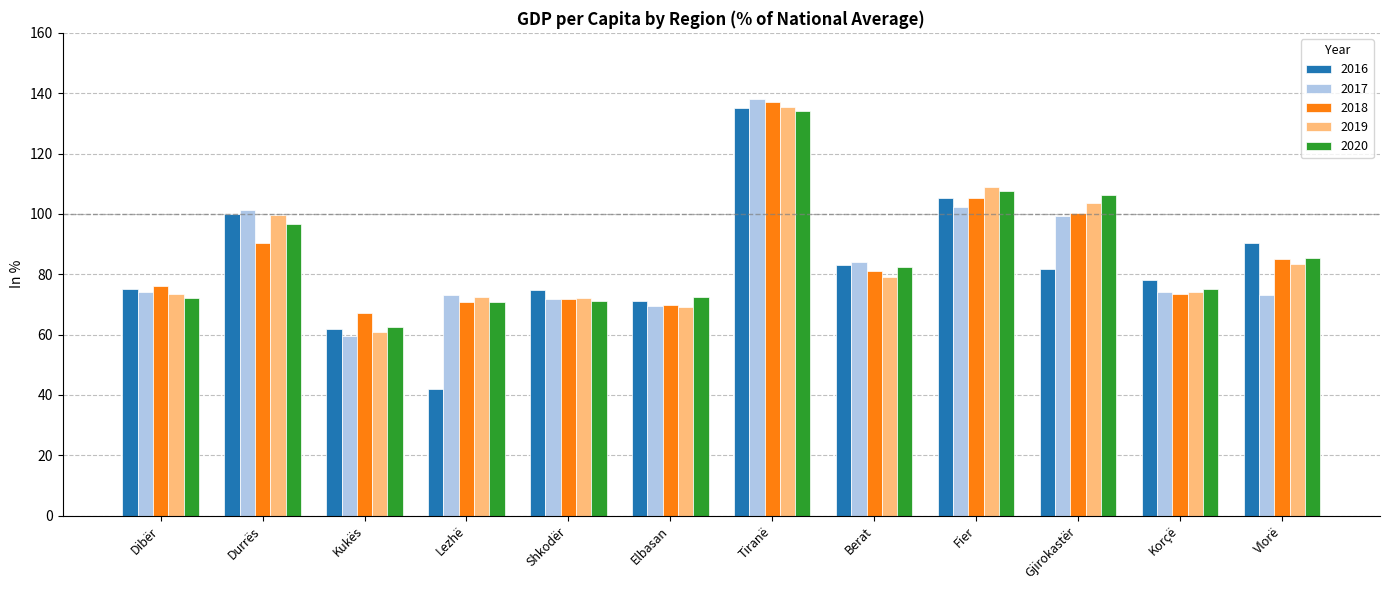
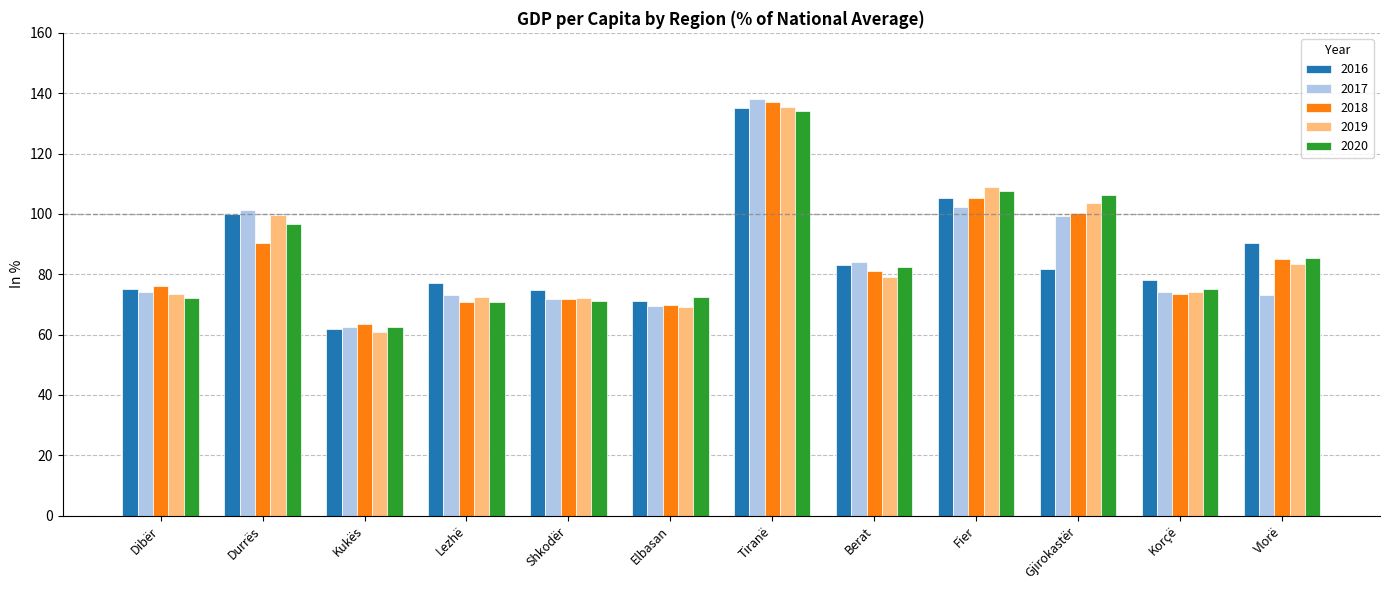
  {
    "2016": {
      "Dibër": 75,
      "Durrës": 100,
      "Kukës": 62,
-     "Lezhë": 42,
+     "Lezhë": 77,
      "Shkodër": 75,
      "Elbasan": 71,
      "Tiranë": 135,
      "Berat": 83,
      "Fier": 105,
      "Gjirokastër": 82,
      "Korçë": 78,
      "Vlorë": 90
    },
    "2017": {
      "Dibër": 74,
      "Durrës": 101,
-     "Kukës": 60,
+     "Kukës": 63,
      "Lezhë": 73,
      "Shkodër": 72,
      "Elbasan": 70,
      "Tiranë": 138,
      "Berat": 84,
      "Fier": 102,
      "Gjirokastër": 99,
      "Korçë": 74,
      "Vlorë": 73
    },
    "2018": {
      "Dibër": 76,
      "Durrës": 91,
-     "Kukës": 67,
+     "Kukës": 64,
      "Lezhë": 71,
      "Shkodër": 72,
      "Elbasan": 70,
      "Tiranë": 137,
      "Berat": 81,
      "Fier": 105,
      "Gjirokastër": 100,
      "Korçë": 74,
      "Vlorë": 85
    },
    "2019": {
      "Dibër": 73,
      "Durrës": 100,
      "Kukës": 61,
      "Lezhë": 72,
      "Shkodër": 72,
      "Elbasan": 69,
      "Tiranë": 135,
      "Berat": 79,
      "Fier": 109,
      "Gjirokastër": 104,
      "Korçë": 74,
      "Vlorë": 83
    },
    "2020": {
      "Dibër": 72,
      "Durrës": 97,
      "Kukës": 63,
      "Lezhë": 71,
      "Shkodër": 71,
      "Elbasan": 72,
      "Tiranë": 134,
      "Berat": 83,
      "Fier": 108,
      "Gjirokastër": 106,
      "Korçë": 75,
      "Vlorë": 86
    }
  }
